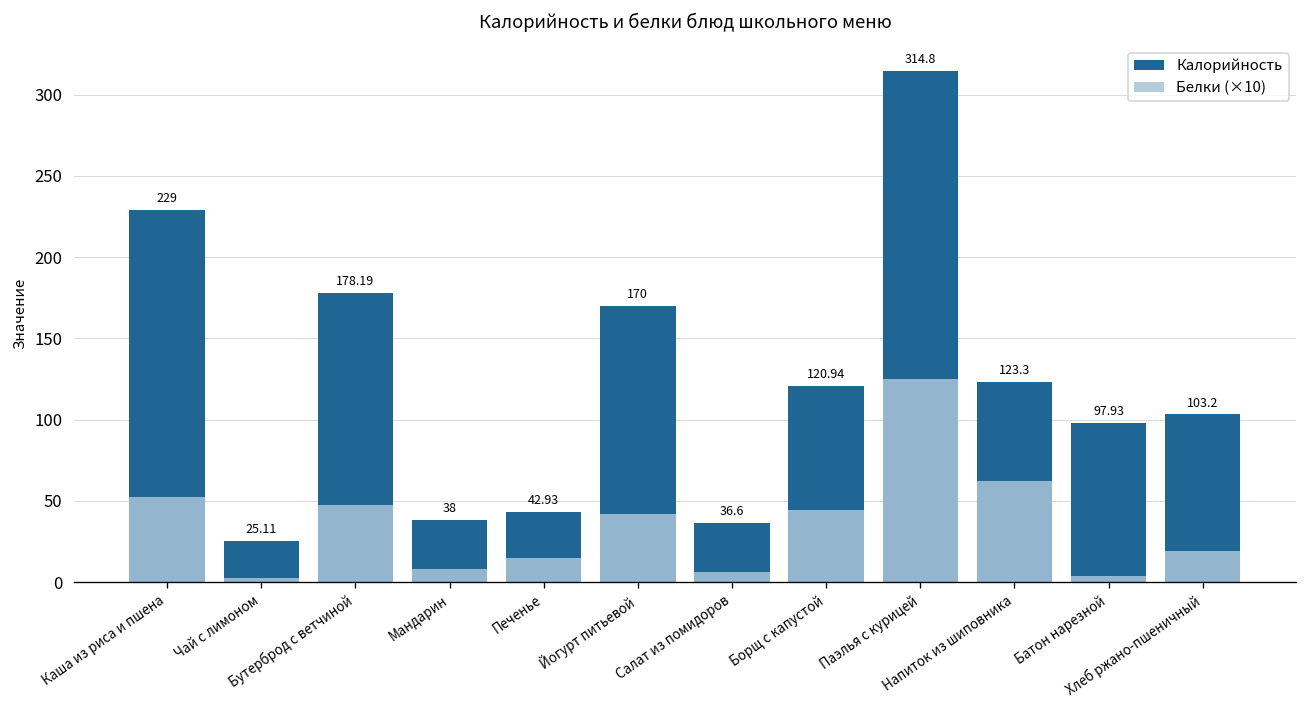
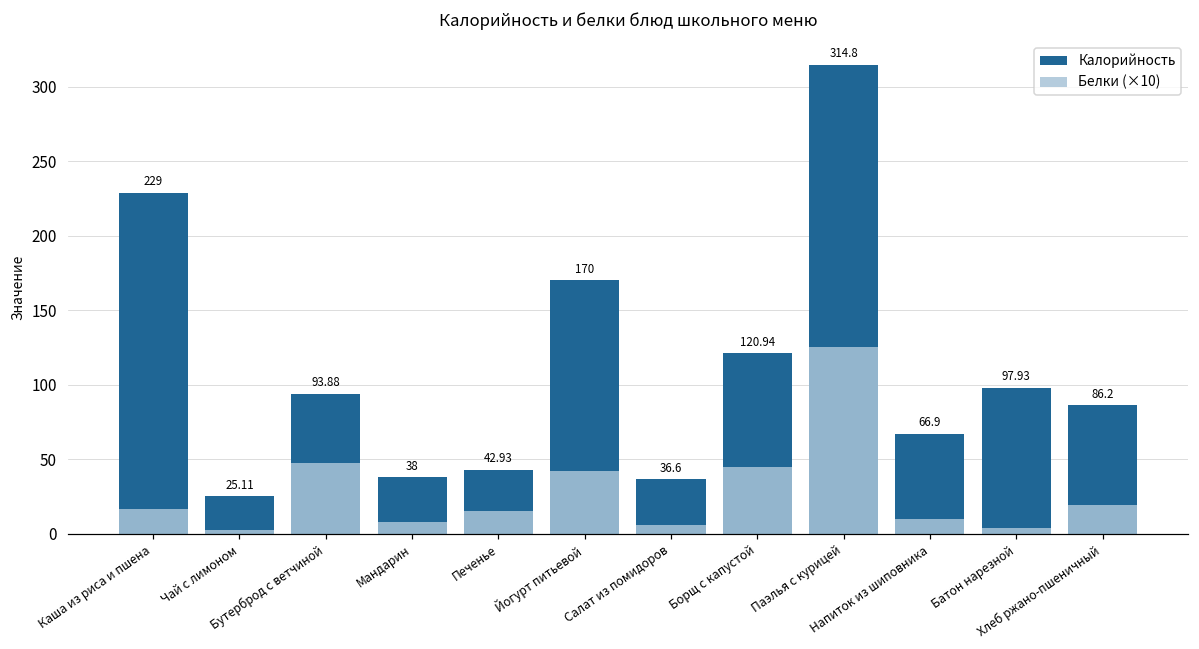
  {
    "Калорийность": {
      "Каша из риса и пшена": 229,
      "Чай с лимоном": 25.11,
-     "Бутерброд с ветчиной": 178.19,
+     "Бутерброд с ветчиной": 93.88,
      "Мандарин": 38,
      "Печенье": 42.93,
      "Йогурт питьевой": 170,
      "Салат из помидоров": 36.6,
      "Борщ с капустой": 120.94,
      "Паэлья с курицей": 314.8,
-     "Напиток из шиповника": 123.3,
+     "Напиток из шиповника": 66.9,
      "Батон нарезной": 97.93,
-     "Хлеб ржано-пшеничный": 103.2
+     "Хлеб ржано-пшеничный": 86.2
    },
    "Белки (×10)": {
-     "Каша из риса и пшена": 53,
-     "Напиток из шиповника": 62
+     "Каша из риса и пшена": 17,
+     "Напиток из шиповника": 10
    }
  }
